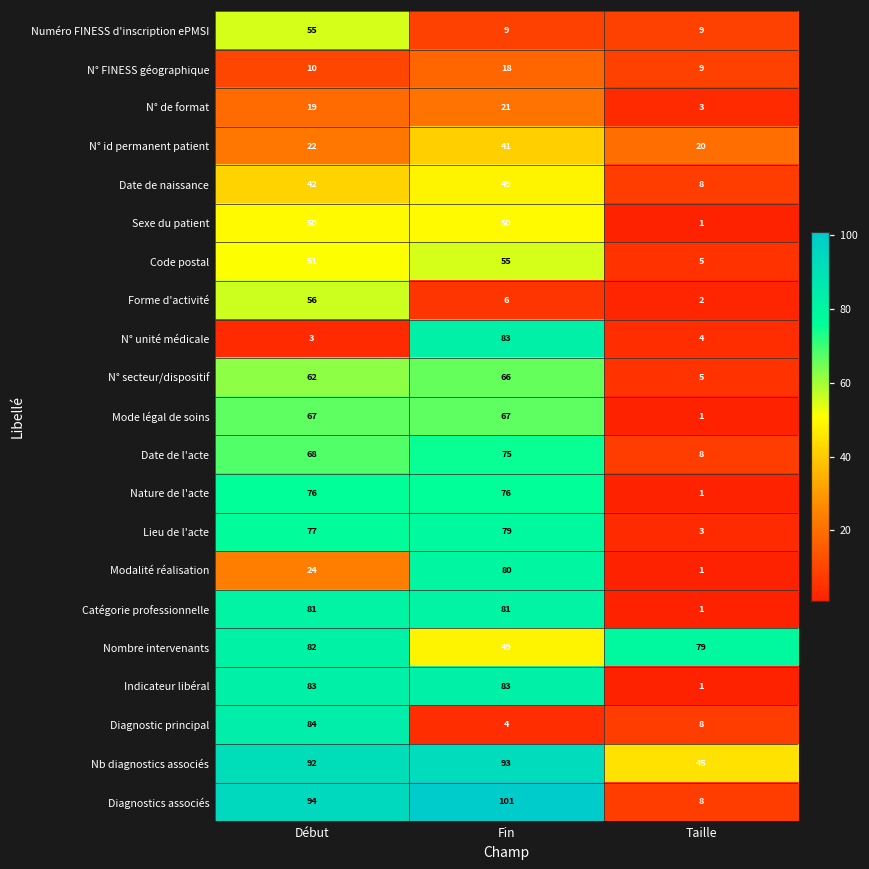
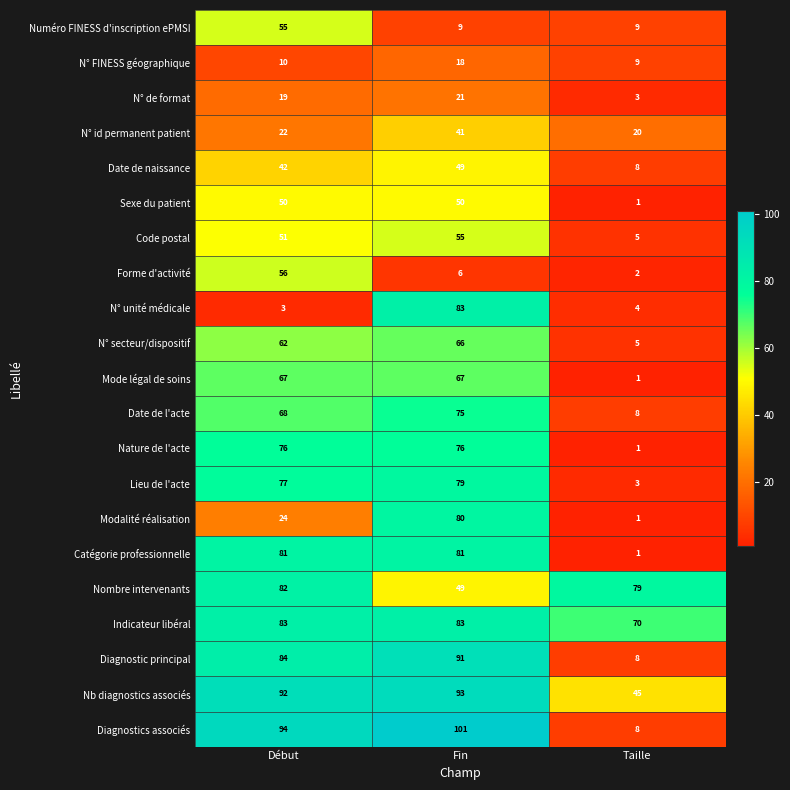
  {
    "Numéro FINESS d'inscription ePMSI": {
      "Début": 55,
      "Fin": 9,
      "Taille": 9
    },
    "N° FINESS géographique": {
      "Début": 10,
      "Fin": 18,
      "Taille": 9
    },
    "N° de format": {
      "Début": 19,
      "Fin": 21,
      "Taille": 3
    },
    "N° id permanent patient": {
      "Début": 22,
      "Fin": 41,
      "Taille": 20
    },
    "Date de naissance": {
      "Début": 42,
      "Fin": 49,
      "Taille": 8
    },
    "Sexe du patient": {
      "Début": 50,
      "Fin": 50,
      "Taille": 1
    },
    "Code postal": {
      "Début": 51,
      "Fin": 55,
      "Taille": 5
    },
    "Forme d'activité": {
      "Début": 56,
      "Fin": 6,
      "Taille": 2
    },
    "N° unité médicale": {
      "Début": 3,
      "Fin": 83,
      "Taille": 4
    },
    "N° secteur/dispositif": {
      "Début": 62,
      "Fin": 66,
      "Taille": 5
    },
    "Mode légal de soins": {
      "Début": 67,
      "Fin": 67,
      "Taille": 1
    },
    "Date de l'acte": {
      "Début": 68,
      "Fin": 75,
      "Taille": 8
    },
    "Nature de l'acte": {
      "Début": 76,
      "Fin": 76,
      "Taille": 1
    },
    "Lieu de l'acte": {
      "Début": 77,
      "Fin": 79,
      "Taille": 3
    },
    "Modalité réalisation": {
      "Début": 24,
      "Fin": 80,
      "Taille": 1
    },
    "Catégorie professionnelle": {
      "Début": 81,
      "Fin": 81,
      "Taille": 1
    },
    "Nombre intervenants": {
      "Début": 82,
      "Fin": 49,
      "Taille": 79
    },
    "Indicateur libéral": {
      "Début": 83,
      "Fin": 83,
-     "Taille": 1
+     "Taille": 70
    },
    "Diagnostic principal": {
      "Début": 84,
-     "Fin": 4,
+     "Fin": 91,
      "Taille": 8
    },
    "Nb diagnostics associés": {
      "Début": 92,
      "Fin": 93,
      "Taille": 45
    },
    "Diagnostics associés": {
      "Début": 94,
      "Fin": 101,
      "Taille": 8
    }
  }
